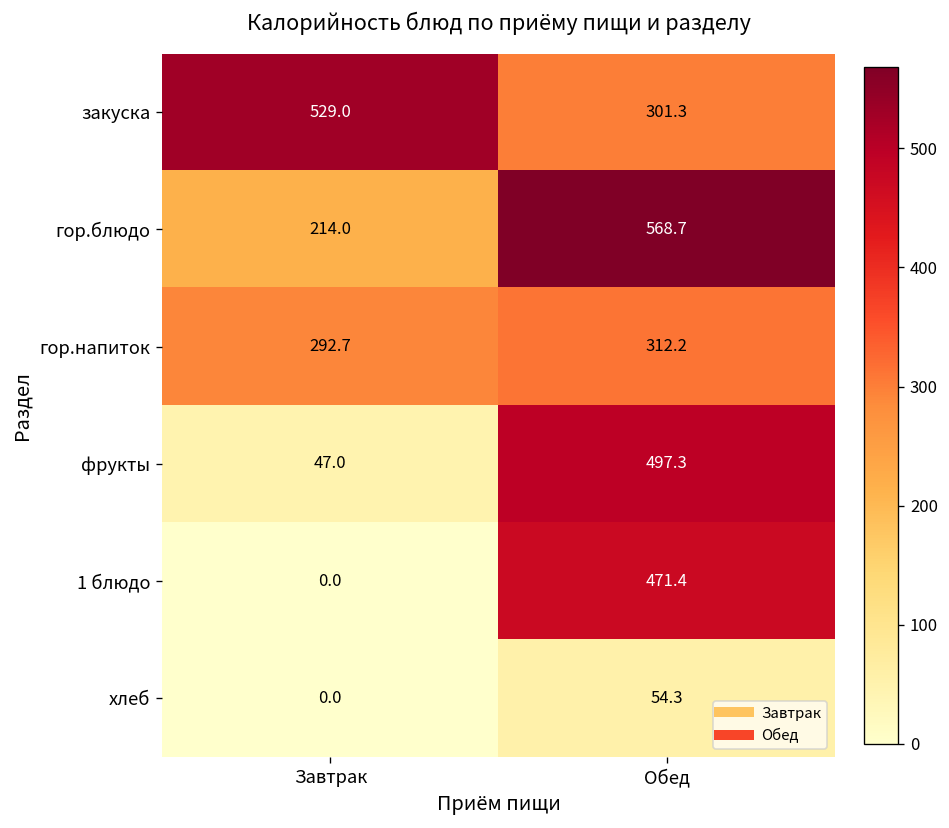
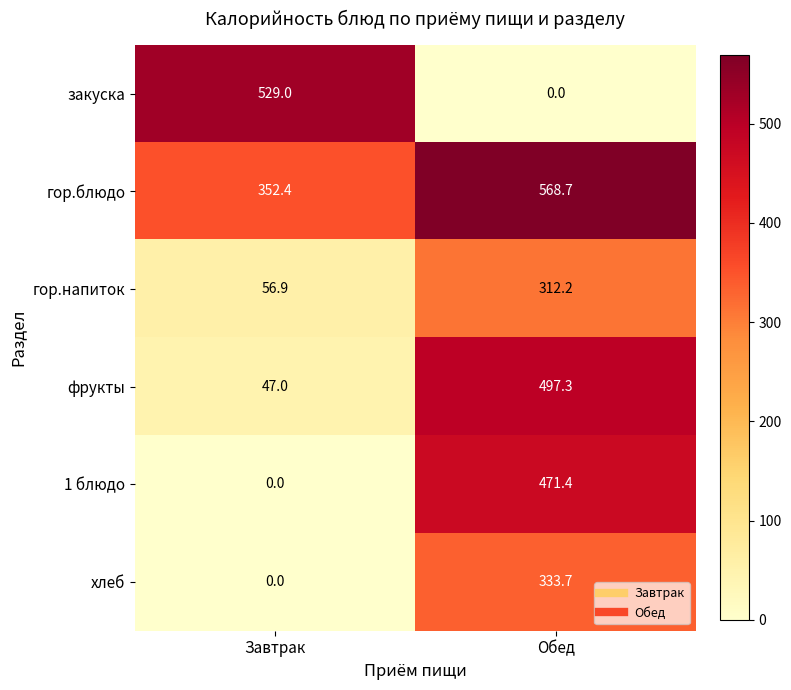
  {
    "закуска": {
      "Завтрак": 529.0,
-     "Обед": 301.3
+     "Обед": 0.0
    },
    "гор.блюдо": {
-     "Завтрак": 214.0,
+     "Завтрак": 352.4,
      "Обед": 568.7
    },
    "гор.напиток": {
-     "Завтрак": 292.7,
+     "Завтрак": 56.9,
      "Обед": 312.2
    },
    "фрукты": {
      "Завтрак": 47.0,
      "Обед": 497.3
    },
    "1 блюдо": {
      "Завтрак": 0.0,
      "Обед": 471.4
    },
    "хлеб": {
      "Завтрак": 0.0,
-     "Обед": 54.3
+     "Обед": 333.7
    }
  }
